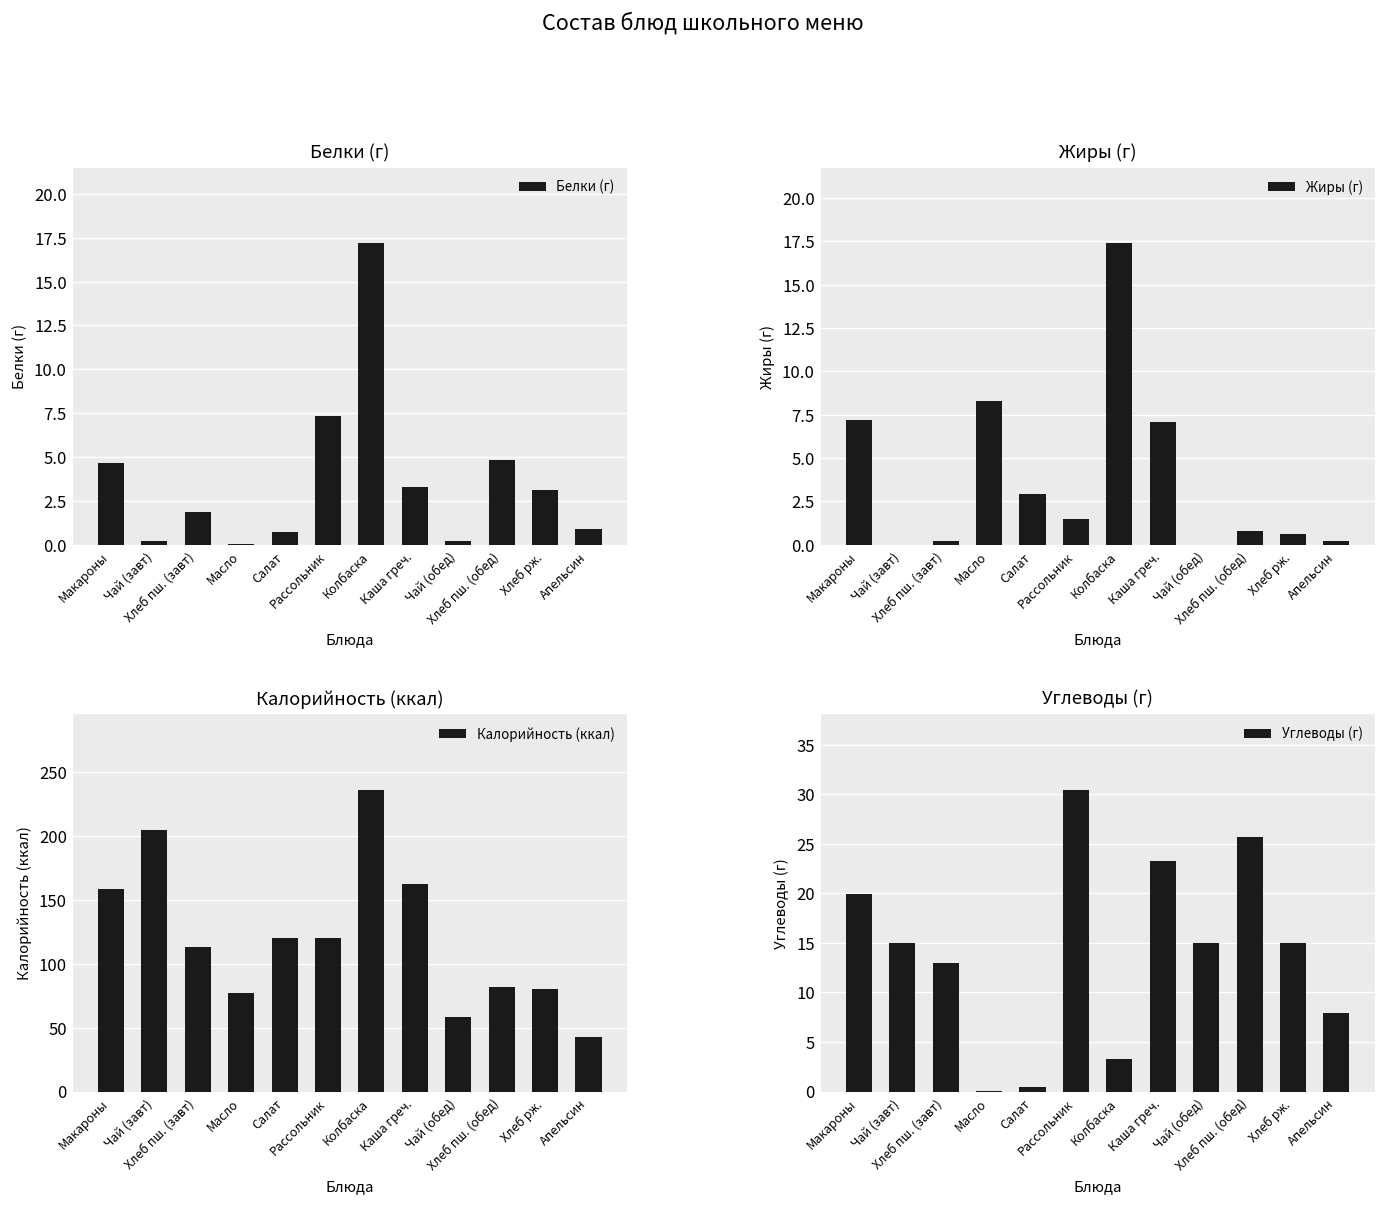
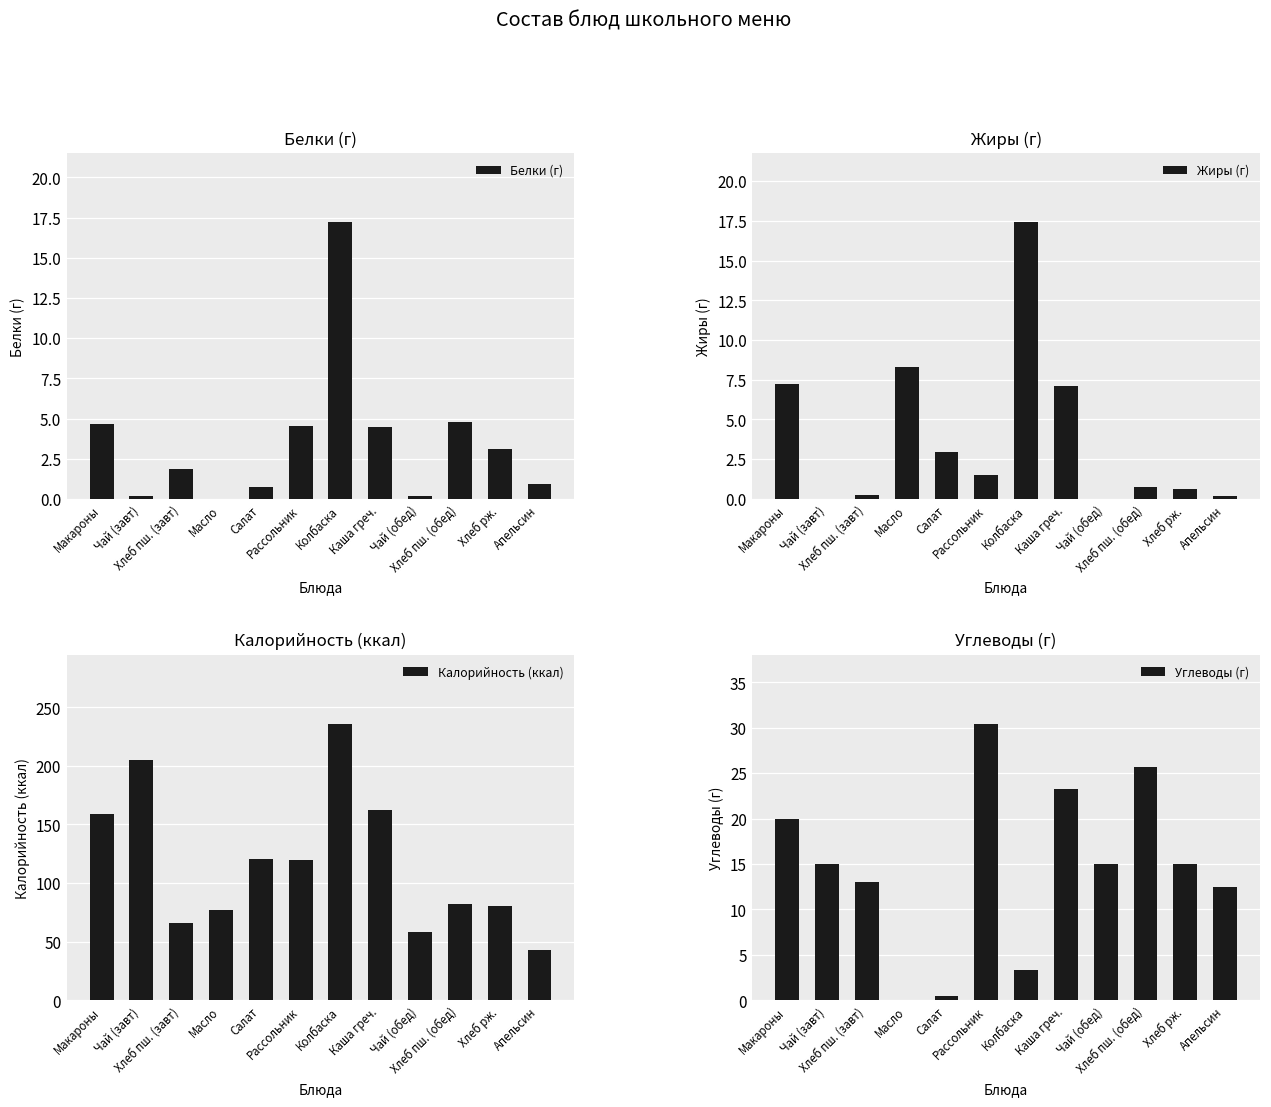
  {
    "Белки (г)": {
      "Макароны": 4.7,
      "Чай (завт)": 0.2,
      "Хлеб пш. (завт)": 1.9,
      "Салат": 0.7,
-     "Рассольник": 7.3,
+     "Рассольник": 4.6,
      "Колбаска": 17.2,
-     "Каша греч.": 3.3,
+     "Каша греч.": 4.5,
      "Чай (обед)": 0.2,
      "Хлеб пш. (обед)": 4.8,
      "Хлеб рж.": 3.1,
      "Апельсин": 0.9
    },
    "Жиры (г)": {
      "Макароны": 7.2,
      "Чай (завт)": 0.0,
      "Хлеб пш. (завт)": 0.2,
      "Масло": 8.3,
      "Салат": 2.9,
      "Рассольник": 1.5,
      "Колбаска": 17.4,
      "Каша греч.": 7.1,
      "Чай (обед)": 0.0,
      "Хлеб пш. (обед)": 0.8,
      "Хлеб рж.": 0.6,
      "Апельсин": 0.2
    },
    "Калорийность (ккал)": {
      "Макароны": 159,
      "Чай (завт)": 205,
-     "Хлеб пш. (завт)": 113,
+     "Хлеб пш. (завт)": 66,
      "Масло": 77,
      "Салат": 120,
      "Рассольник": 120,
      "Колбаска": 236,
      "Каша греч.": 162,
      "Чай (обед)": 58,
      "Хлеб пш. (обед)": 82,
      "Хлеб рж.": 80,
      "Апельсин": 43
    },
    "Углеводы (г)": {
      "Макароны": 20,
      "Чай (завт)": 15,
      "Хлеб пш. (завт)": 13,
      "Салат": 1,
      "Рассольник": 30,
      "Колбаска": 3,
      "Каша греч.": 23,
      "Чай (обед)": 15,
      "Хлеб пш. (обед)": 26,
      "Хлеб рж.": 15,
-     "Апельсин": 8
+     "Апельсин": 13
    }
  }
